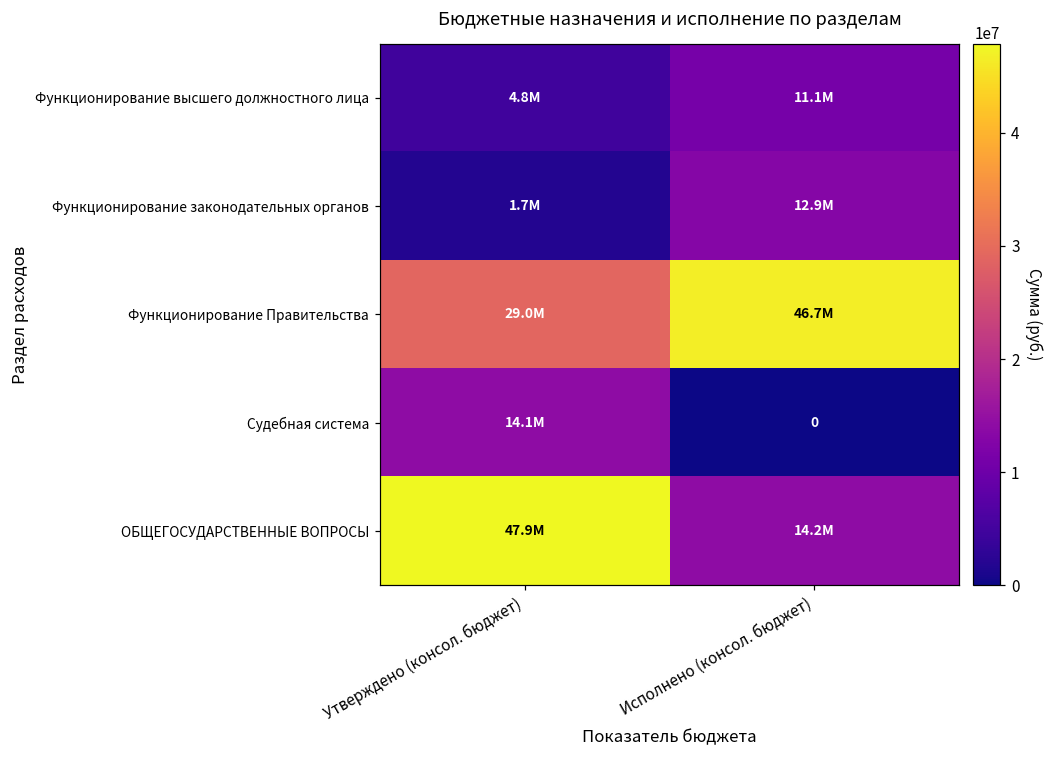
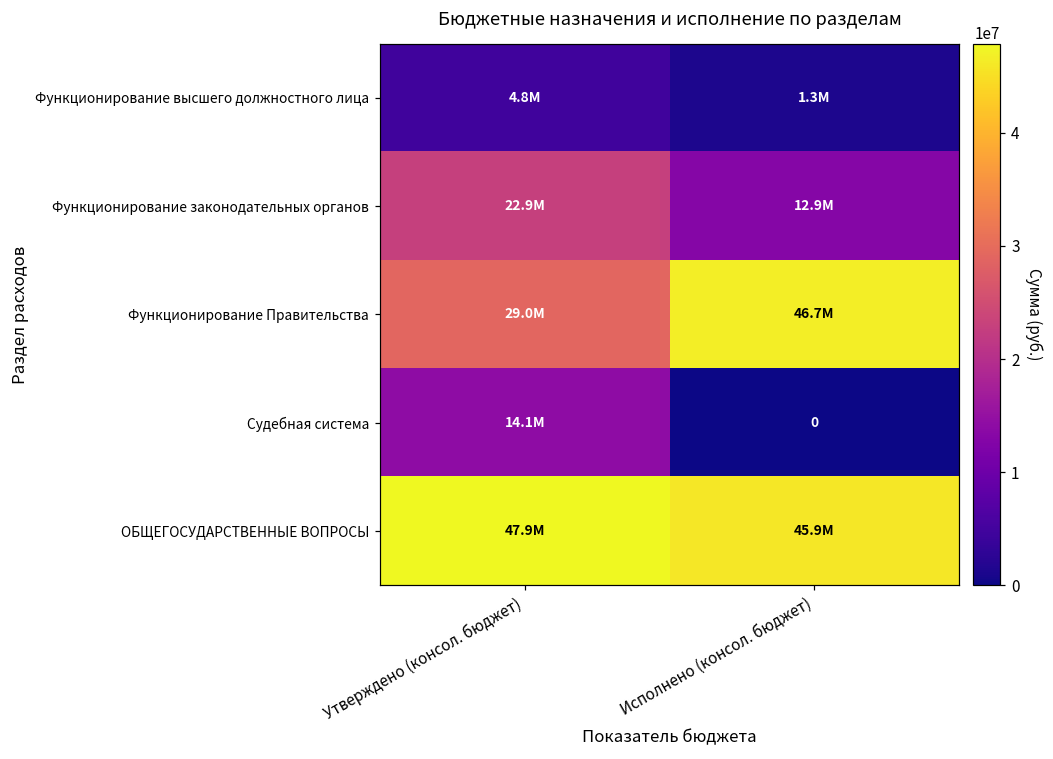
  {
    "Функционирование высшего должностного лица": {
      "Утверждено (консол. бюджет)": "4.8M",
-     "Исполнено (консол. бюджет)": "11.1M"
+     "Исполнено (консол. бюджет)": "1.3M"
    },
    "Функционирование законодательных органов": {
-     "Утверждено (консол. бюджет)": "1.7M",
+     "Утверждено (консол. бюджет)": "22.9M",
      "Исполнено (консол. бюджет)": "12.9M"
    },
    "Функционирование Правительства": {
      "Утверждено (консол. бюджет)": "29.0M",
      "Исполнено (консол. бюджет)": "46.7M"
    },
    "Судебная система": {
      "Утверждено (консол. бюджет)": "14.1M",
      "Исполнено (консол. бюджет)": "0"
    },
    "ОБЩЕГОСУДАРСТВЕННЫЕ ВОПРОСЫ": {
      "Утверждено (консол. бюджет)": "47.9M",
-     "Исполнено (консол. бюджет)": "14.2M"
+     "Исполнено (консол. бюджет)": "45.9M"
    }
  }
